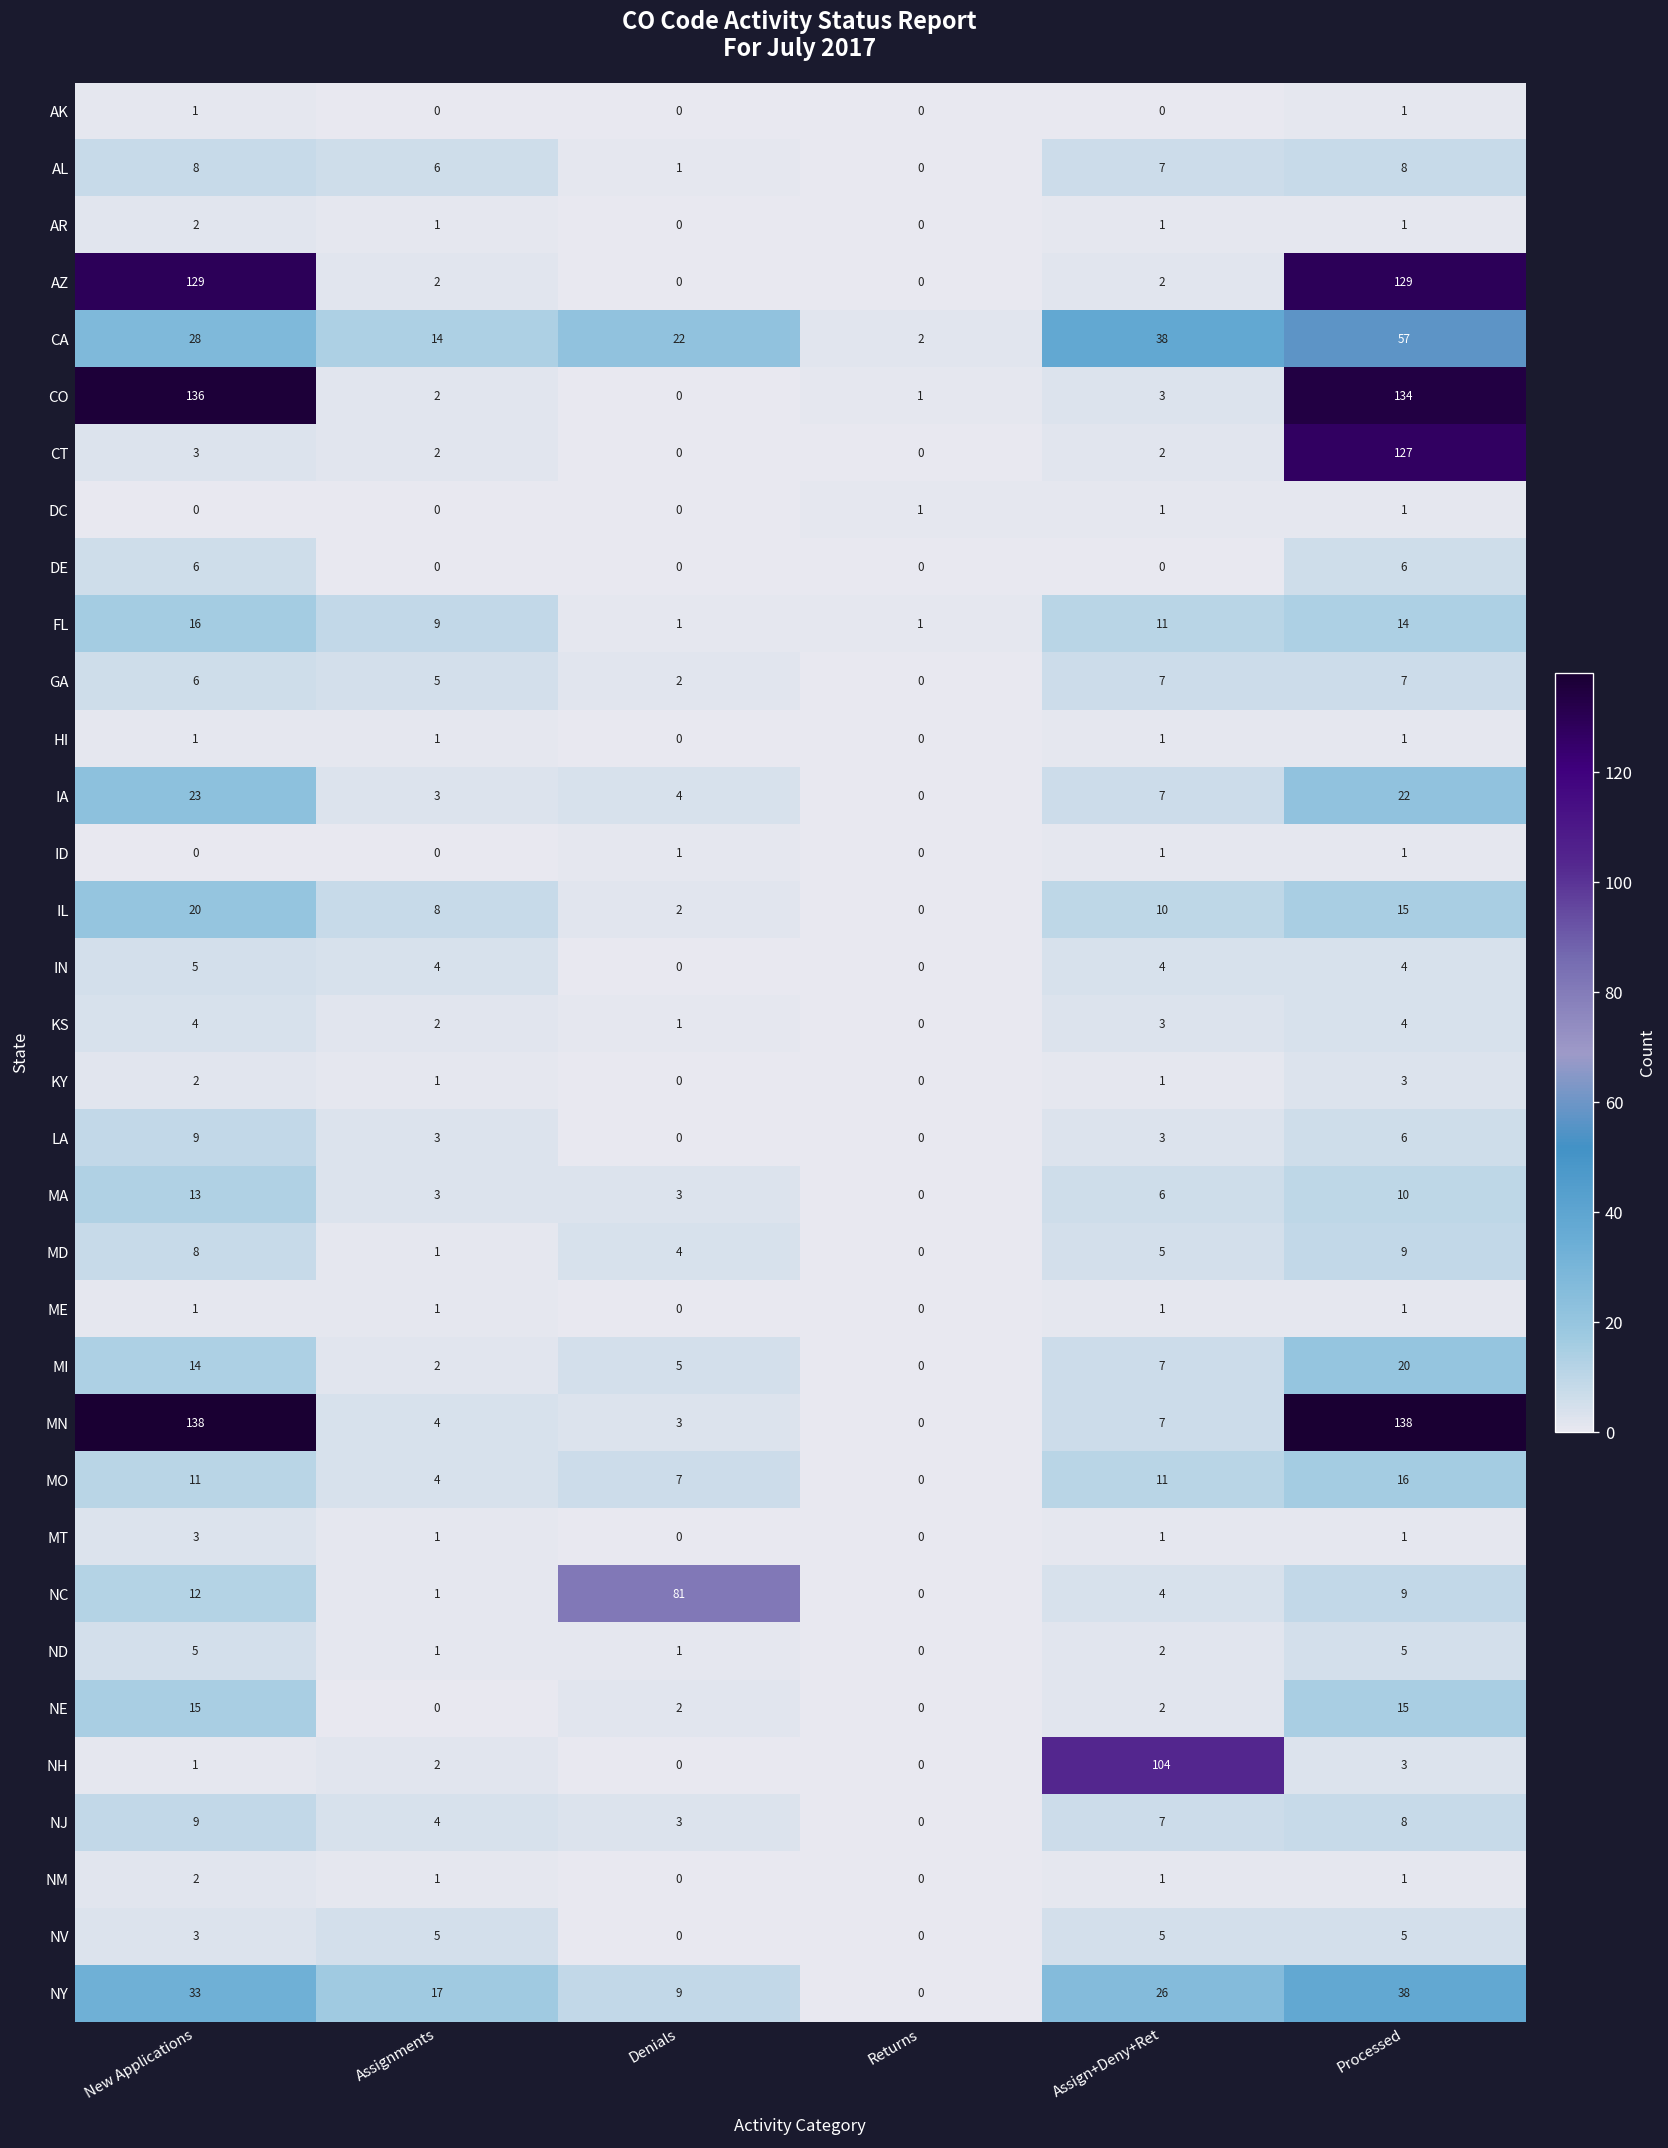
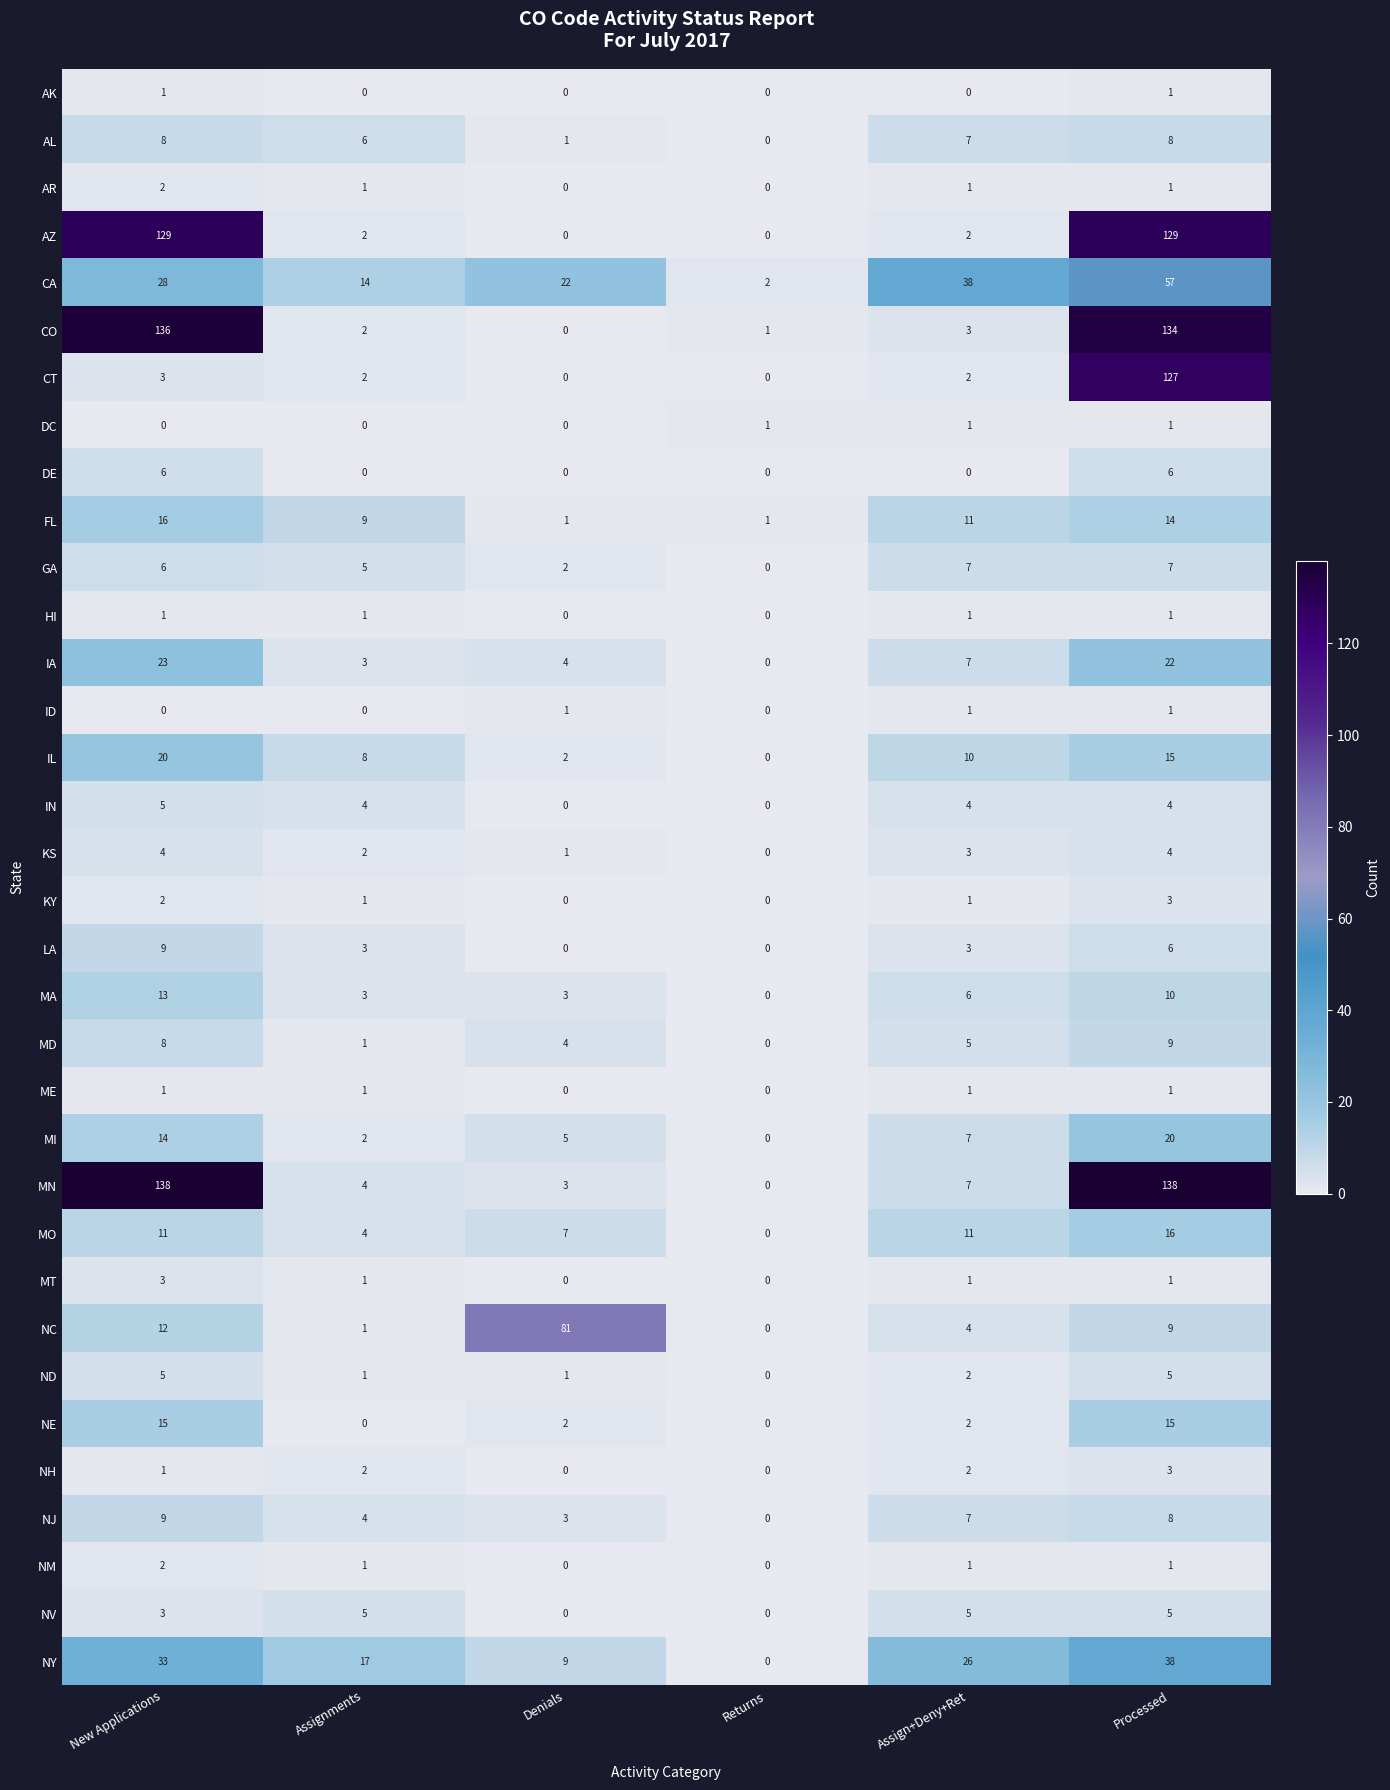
  {
    "NH": {
      "New Applications": 1,
      "Assignments": 2,
      "Denials": 0,
      "Returns": 0,
-     "Assign+Deny+Ret": 104,
+     "Assign+Deny+Ret": 2,
      "Processed": 3
    }
  }
